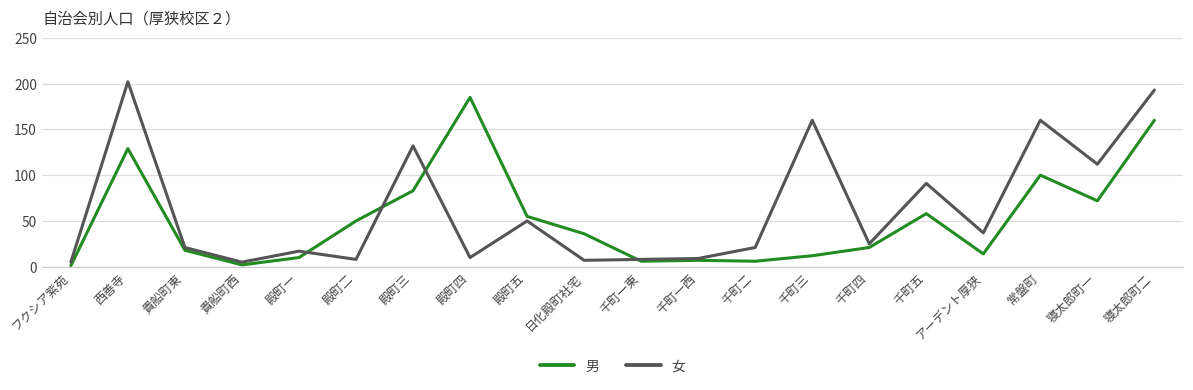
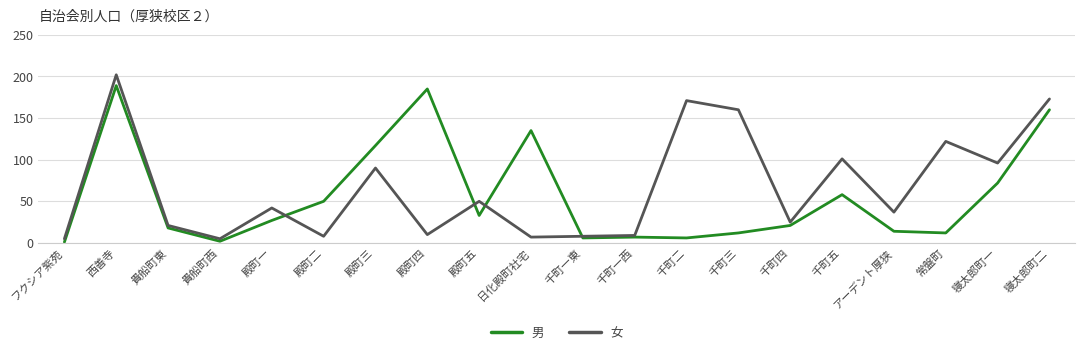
  {
    "男": {
      "フクシア紫苑": 0,
-     "西善寺": 130,
-     "殿町一": 10,
+     "西善寺": 190,
+     "殿町一": 30,
      "殿町二": 50,
-     "殿町三": 80,
+     "殿町三": 120,
      "殿町四": 190,
-     "殿町五": 60,
-     "日化殿町社宅": 40,
+     "殿町五": 30,
+     "日化殿町社宅": 140,
      "千町二": 10,
      "千町三": 10,
      "千町四": 20,
      "千町五": 60,
      "アーデント厚狭": 10,
-     "常盤町": 100,
+     "常盤町": 10,
      "寝太郎町一": 70,
      "寝太郎町二": 160
    },
    "女": {
      "フクシア紫苑": 10,
      "西善寺": 200,
-     "殿町一": 20,
+     "殿町一": 40,
      "殿町二": 10,
-     "殿町三": 130,
+     "殿町三": 90,
      "殿町四": 10,
      "殿町五": 50,
      "日化殿町社宅": 10,
-     "千町二": 20,
+     "千町二": 170,
      "千町三": 160,
      "千町四": 30,
-     "千町五": 90,
+     "千町五": 100,
      "アーデント厚狭": 40,
-     "常盤町": 160,
-     "寝太郎町一": 110,
-     "寝太郎町二": 190
+     "常盤町": 120,
+     "寝太郎町一": 100,
+     "寝太郎町二": 170
    }
  }
